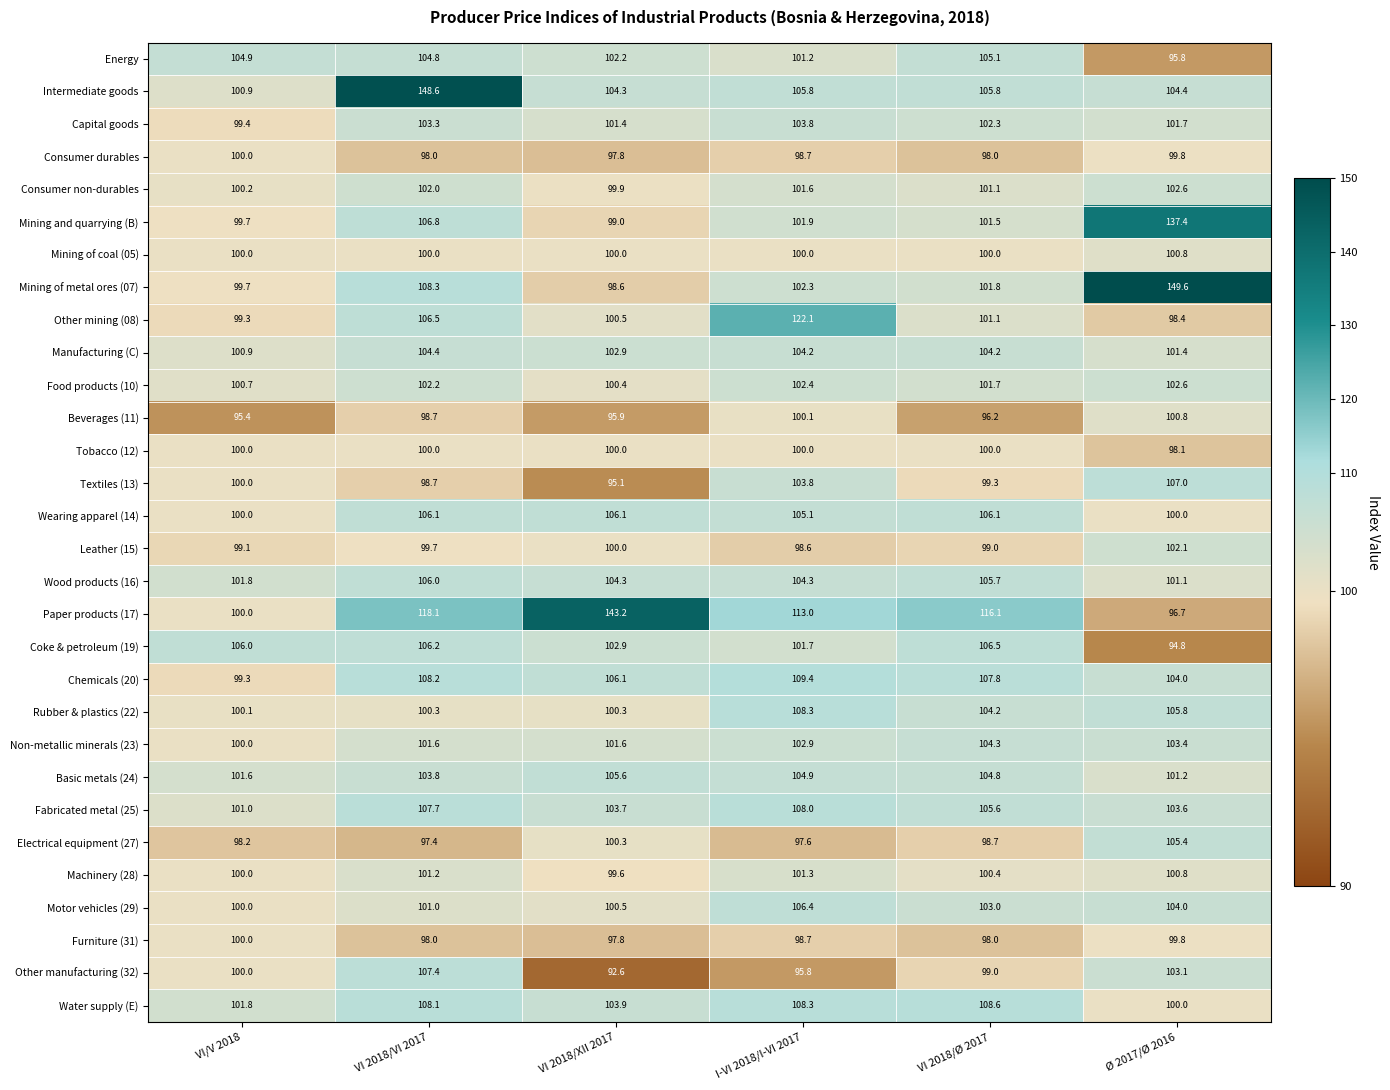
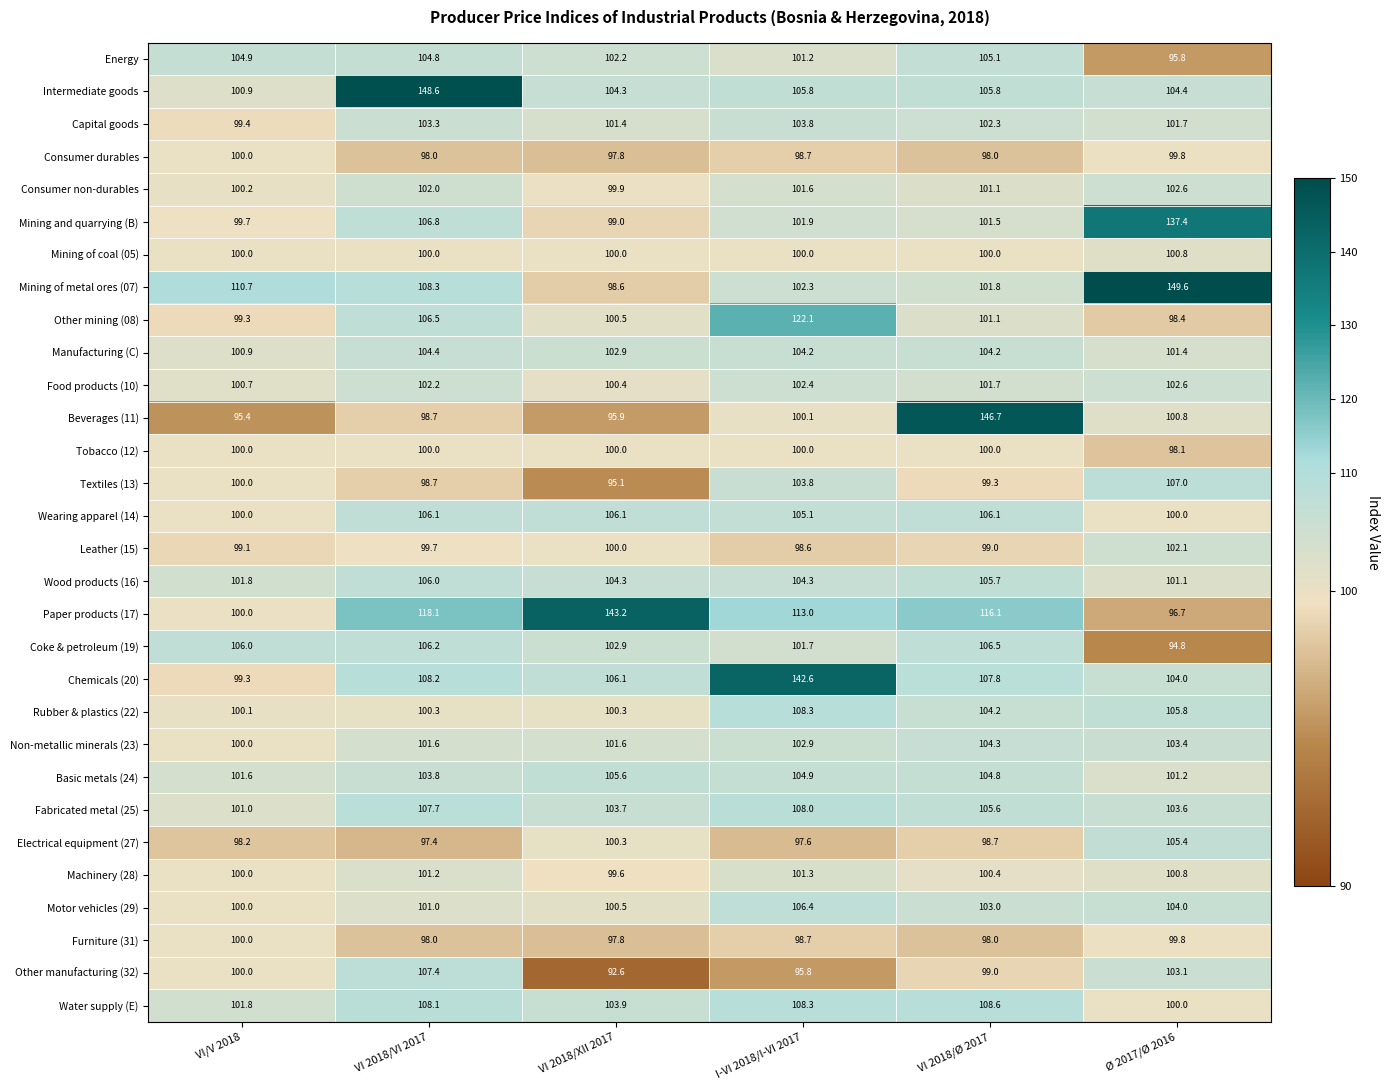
  {
    "Energy": {
      "VI/V 2018": 104.9,
      "VI 2018/VI 2017": 104.8,
      "VI 2018/XII 2017": 102.2,
      "I-VI 2018/I-VI 2017": 101.2,
      "VI 2018/Ø 2017": 105.1,
      "Ø 2017/Ø 2016": 95.8
    },
    "Intermediate goods": {
      "VI/V 2018": 100.9,
      "VI 2018/VI 2017": 148.6,
      "VI 2018/XII 2017": 104.3,
      "I-VI 2018/I-VI 2017": 105.8,
      "VI 2018/Ø 2017": 105.8,
      "Ø 2017/Ø 2016": 104.4
    },
    "Capital goods": {
      "VI/V 2018": 99.4,
      "VI 2018/VI 2017": 103.3,
      "VI 2018/XII 2017": 101.4,
      "I-VI 2018/I-VI 2017": 103.8,
      "VI 2018/Ø 2017": 102.3,
      "Ø 2017/Ø 2016": 101.7
    },
    "Consumer durables": {
      "VI/V 2018": 100.0,
      "VI 2018/VI 2017": 98.0,
      "VI 2018/XII 2017": 97.8,
      "I-VI 2018/I-VI 2017": 98.7,
      "VI 2018/Ø 2017": 98.0,
      "Ø 2017/Ø 2016": 99.8
    },
    "Consumer non-durables": {
      "VI/V 2018": 100.2,
      "VI 2018/VI 2017": 102.0,
      "VI 2018/XII 2017": 99.9,
      "I-VI 2018/I-VI 2017": 101.6,
      "VI 2018/Ø 2017": 101.1,
      "Ø 2017/Ø 2016": 102.6
    },
    "Mining and quarrying (B)": {
      "VI/V 2018": 99.7,
      "VI 2018/VI 2017": 106.8,
      "VI 2018/XII 2017": 99.0,
      "I-VI 2018/I-VI 2017": 101.9,
      "VI 2018/Ø 2017": 101.5,
      "Ø 2017/Ø 2016": 137.4
    },
    "Mining of coal (05)": {
      "VI/V 2018": 100.0,
      "VI 2018/VI 2017": 100.0,
      "VI 2018/XII 2017": 100.0,
      "I-VI 2018/I-VI 2017": 100.0,
      "VI 2018/Ø 2017": 100.0,
      "Ø 2017/Ø 2016": 100.8
    },
    "Mining of metal ores (07)": {
-     "VI/V 2018": 99.7,
+     "VI/V 2018": 110.7,
      "VI 2018/VI 2017": 108.3,
      "VI 2018/XII 2017": 98.6,
      "I-VI 2018/I-VI 2017": 102.3,
      "VI 2018/Ø 2017": 101.8,
      "Ø 2017/Ø 2016": 149.6
    },
    "Other mining (08)": {
      "VI/V 2018": 99.3,
      "VI 2018/VI 2017": 106.5,
      "VI 2018/XII 2017": 100.5,
      "I-VI 2018/I-VI 2017": 122.1,
      "VI 2018/Ø 2017": 101.1,
      "Ø 2017/Ø 2016": 98.4
    },
    "Manufacturing (C)": {
      "VI/V 2018": 100.9,
      "VI 2018/VI 2017": 104.4,
      "VI 2018/XII 2017": 102.9,
      "I-VI 2018/I-VI 2017": 104.2,
      "VI 2018/Ø 2017": 104.2,
      "Ø 2017/Ø 2016": 101.4
    },
    "Food products (10)": {
      "VI/V 2018": 100.7,
      "VI 2018/VI 2017": 102.2,
      "VI 2018/XII 2017": 100.4,
      "I-VI 2018/I-VI 2017": 102.4,
      "VI 2018/Ø 2017": 101.7,
      "Ø 2017/Ø 2016": 102.6
    },
    "Beverages (11)": {
      "VI/V 2018": 95.4,
      "VI 2018/VI 2017": 98.7,
      "VI 2018/XII 2017": 95.9,
      "I-VI 2018/I-VI 2017": 100.1,
-     "VI 2018/Ø 2017": 96.2,
+     "VI 2018/Ø 2017": 146.7,
      "Ø 2017/Ø 2016": 100.8
    },
    "Tobacco (12)": {
      "VI/V 2018": 100.0,
      "VI 2018/VI 2017": 100.0,
      "VI 2018/XII 2017": 100.0,
      "I-VI 2018/I-VI 2017": 100.0,
      "VI 2018/Ø 2017": 100.0,
      "Ø 2017/Ø 2016": 98.1
    },
    "Textiles (13)": {
      "VI/V 2018": 100.0,
      "VI 2018/VI 2017": 98.7,
      "VI 2018/XII 2017": 95.1,
      "I-VI 2018/I-VI 2017": 103.8,
      "VI 2018/Ø 2017": 99.3,
      "Ø 2017/Ø 2016": 107.0
    },
    "Wearing apparel (14)": {
      "VI/V 2018": 100.0,
      "VI 2018/VI 2017": 106.1,
      "VI 2018/XII 2017": 106.1,
      "I-VI 2018/I-VI 2017": 105.1,
      "VI 2018/Ø 2017": 106.1,
      "Ø 2017/Ø 2016": 100.0
    },
    "Leather (15)": {
      "VI/V 2018": 99.1,
      "VI 2018/VI 2017": 99.7,
      "VI 2018/XII 2017": 100.0,
      "I-VI 2018/I-VI 2017": 98.6,
      "VI 2018/Ø 2017": 99.0,
      "Ø 2017/Ø 2016": 102.1
    },
    "Wood products (16)": {
      "VI/V 2018": 101.8,
      "VI 2018/VI 2017": 106.0,
      "VI 2018/XII 2017": 104.3,
      "I-VI 2018/I-VI 2017": 104.3,
      "VI 2018/Ø 2017": 105.7,
      "Ø 2017/Ø 2016": 101.1
    },
    "Paper products (17)": {
      "VI/V 2018": 100.0,
      "VI 2018/VI 2017": 118.1,
      "VI 2018/XII 2017": 143.2,
      "I-VI 2018/I-VI 2017": 113.0,
      "VI 2018/Ø 2017": 116.1,
      "Ø 2017/Ø 2016": 96.7
    },
    "Coke & petroleum (19)": {
      "VI/V 2018": 106.0,
      "VI 2018/VI 2017": 106.2,
      "VI 2018/XII 2017": 102.9,
      "I-VI 2018/I-VI 2017": 101.7,
      "VI 2018/Ø 2017": 106.5,
      "Ø 2017/Ø 2016": 94.8
    },
    "Chemicals (20)": {
      "VI/V 2018": 99.3,
      "VI 2018/VI 2017": 108.2,
      "VI 2018/XII 2017": 106.1,
-     "I-VI 2018/I-VI 2017": 109.4,
+     "I-VI 2018/I-VI 2017": 142.6,
      "VI 2018/Ø 2017": 107.8,
      "Ø 2017/Ø 2016": 104.0
    },
    "Rubber & plastics (22)": {
      "VI/V 2018": 100.1,
      "VI 2018/VI 2017": 100.3,
      "VI 2018/XII 2017": 100.3,
      "I-VI 2018/I-VI 2017": 108.3,
      "VI 2018/Ø 2017": 104.2,
      "Ø 2017/Ø 2016": 105.8
    },
    "Non-metallic minerals (23)": {
      "VI/V 2018": 100.0,
      "VI 2018/VI 2017": 101.6,
      "VI 2018/XII 2017": 101.6,
      "I-VI 2018/I-VI 2017": 102.9,
      "VI 2018/Ø 2017": 104.3,
      "Ø 2017/Ø 2016": 103.4
    },
    "Basic metals (24)": {
      "VI/V 2018": 101.6,
      "VI 2018/VI 2017": 103.8,
      "VI 2018/XII 2017": 105.6,
      "I-VI 2018/I-VI 2017": 104.9,
      "VI 2018/Ø 2017": 104.8,
      "Ø 2017/Ø 2016": 101.2
    },
    "Fabricated metal (25)": {
      "VI/V 2018": 101.0,
      "VI 2018/VI 2017": 107.7,
      "VI 2018/XII 2017": 103.7,
      "I-VI 2018/I-VI 2017": 108.0,
      "VI 2018/Ø 2017": 105.6,
      "Ø 2017/Ø 2016": 103.6
    },
    "Electrical equipment (27)": {
      "VI/V 2018": 98.2,
      "VI 2018/VI 2017": 97.4,
      "VI 2018/XII 2017": 100.3,
      "I-VI 2018/I-VI 2017": 97.6,
      "VI 2018/Ø 2017": 98.7,
      "Ø 2017/Ø 2016": 105.4
    },
    "Machinery (28)": {
      "VI/V 2018": 100.0,
      "VI 2018/VI 2017": 101.2,
      "VI 2018/XII 2017": 99.6,
      "I-VI 2018/I-VI 2017": 101.3,
      "VI 2018/Ø 2017": 100.4,
      "Ø 2017/Ø 2016": 100.8
    },
    "Motor vehicles (29)": {
      "VI/V 2018": 100.0,
      "VI 2018/VI 2017": 101.0,
      "VI 2018/XII 2017": 100.5,
      "I-VI 2018/I-VI 2017": 106.4,
      "VI 2018/Ø 2017": 103.0,
      "Ø 2017/Ø 2016": 104.0
    },
    "Furniture (31)": {
      "VI/V 2018": 100.0,
      "VI 2018/VI 2017": 98.0,
      "VI 2018/XII 2017": 97.8,
      "I-VI 2018/I-VI 2017": 98.7,
      "VI 2018/Ø 2017": 98.0,
      "Ø 2017/Ø 2016": 99.8
    },
    "Other manufacturing (32)": {
      "VI/V 2018": 100.0,
      "VI 2018/VI 2017": 107.4,
      "VI 2018/XII 2017": 92.6,
      "I-VI 2018/I-VI 2017": 95.8,
      "VI 2018/Ø 2017": 99.0,
      "Ø 2017/Ø 2016": 103.1
    },
    "Water supply (E)": {
      "VI/V 2018": 101.8,
      "VI 2018/VI 2017": 108.1,
      "VI 2018/XII 2017": 103.9,
      "I-VI 2018/I-VI 2017": 108.3,
      "VI 2018/Ø 2017": 108.6,
      "Ø 2017/Ø 2016": 100.0
    }
  }
